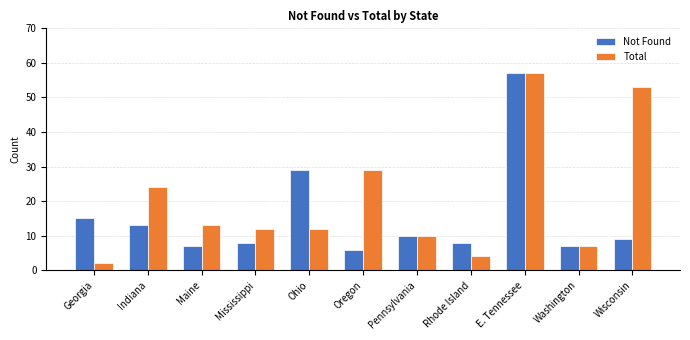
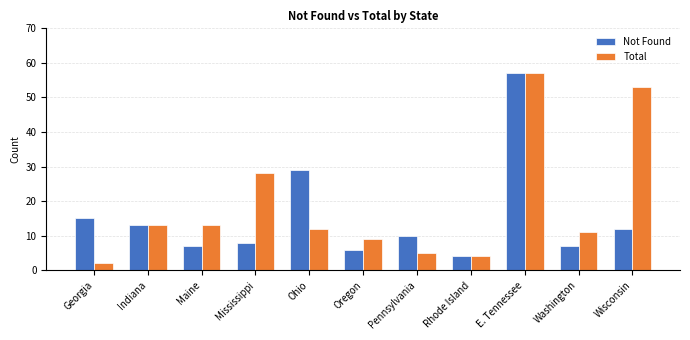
  {
    "Not Found": {
      "Georgia": 15,
      "Indiana": 13,
      "Maine": 7,
      "Mississippi": 8,
      "Ohio": 29,
      "Oregon": 6,
      "Pennsylvania": 10,
-     "Rhode Island": 8,
+     "Rhode Island": 4,
      "E. Tennessee": 57,
      "Washington": 7,
-     "Wisconsin": 9
+     "Wisconsin": 12
    },
    "Total": {
      "Georgia": 2,
-     "Indiana": 24,
+     "Indiana": 13,
      "Maine": 13,
-     "Mississippi": 12,
+     "Mississippi": 28,
      "Ohio": 12,
-     "Oregon": 29,
-     "Pennsylvania": 10,
+     "Oregon": 9,
+     "Pennsylvania": 5,
      "Rhode Island": 4,
      "E. Tennessee": 57,
-     "Washington": 7,
+     "Washington": 11,
      "Wisconsin": 53
    }
  }
